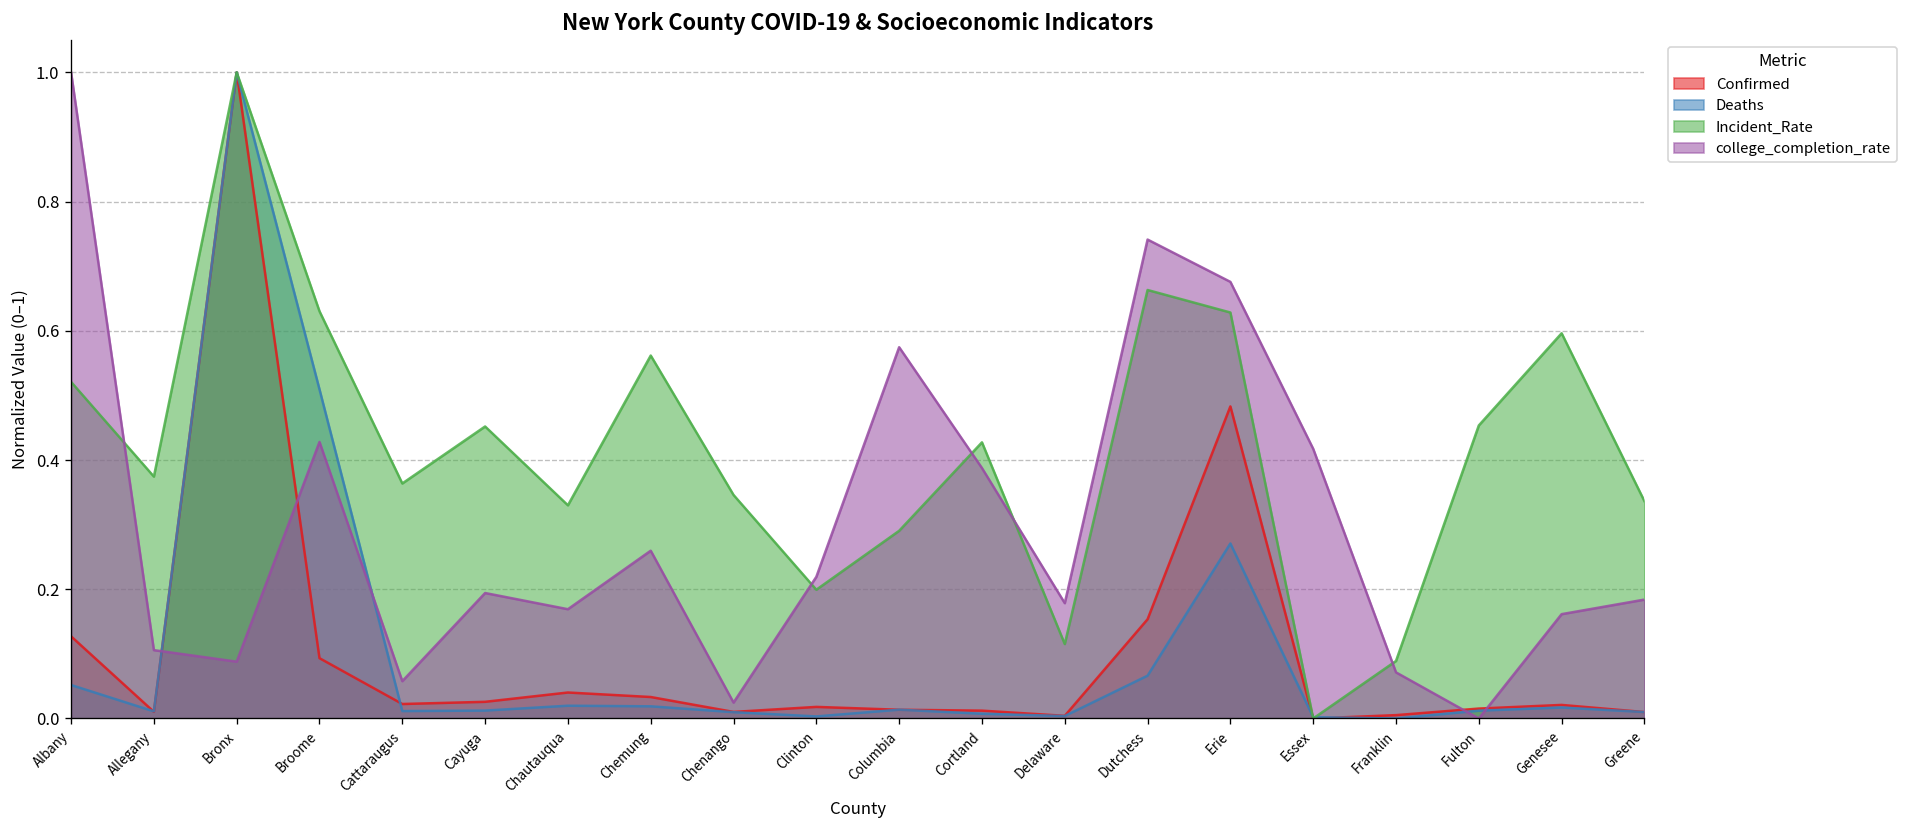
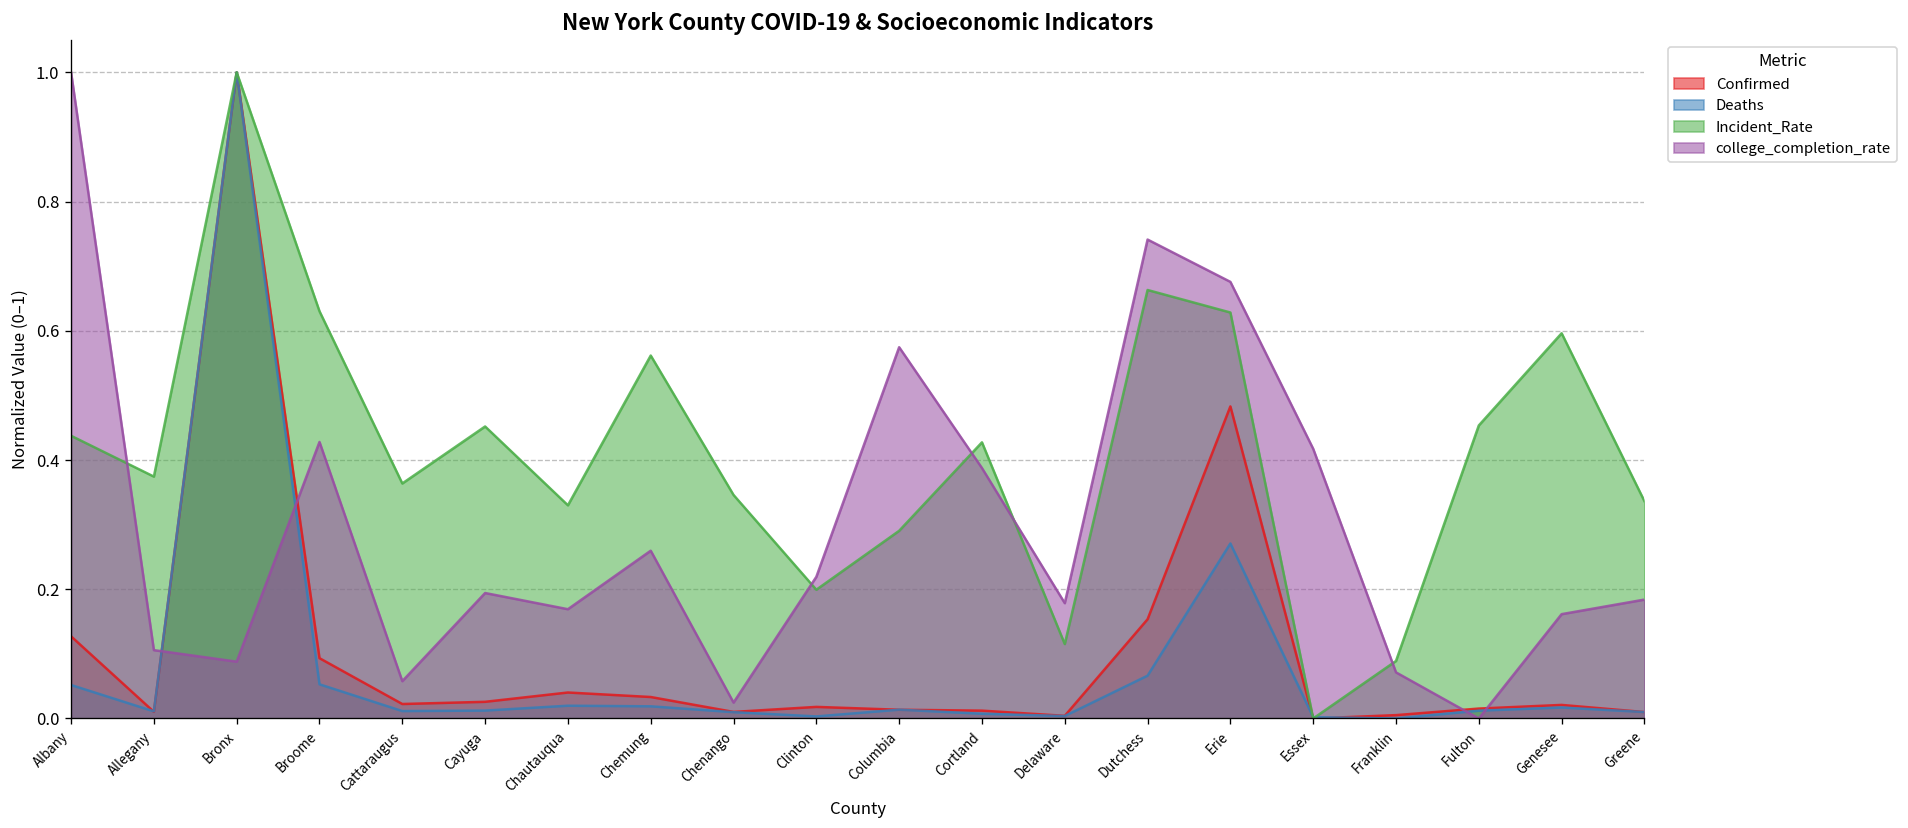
  {
    "Confirmed": {
      "Albany": 0.13,
      "Broome": 0.09,
      "Cattaraugus": 0.02,
      "Cayuga": 0.03,
      "Chautauqua": 0.04,
      "Chemung": 0.03,
      "Clinton": 0.02,
      "Cortland": 0.01,
      "Dutchess": 0.15,
      "Erie": 0.48,
      "Franklin": 0.01
    },
    "Deaths": {
      "Albany": 0.05,
-     "Broome": 0.51,
+     "Broome": 0.05,
      "Cattaraugus": 0.01,
      "Cayuga": 0.01,
      "Chautauqua": 0.02,
      "Chemung": 0.02,
      "Clinton": 0.00,
      "Cortland": 0.01,
      "Dutchess": 0.07,
      "Erie": 0.27,
      "Franklin": 0.00
    },
    "Incident_Rate": {
-     "Albany": 0.52,
+     "Albany": 0.44,
      "Allegany": 0.37,
      "Broome": 0.63,
      "Cattaraugus": 0.36,
      "Cayuga": 0.45,
      "Chautauqua": 0.33,
      "Chemung": 0.56,
      "Chenango": 0.35,
      "Clinton": 0.20,
      "Columbia": 0.29,
      "Cortland": 0.43,
      "Delaware": 0.12,
      "Dutchess": 0.66,
      "Erie": 0.63,
      "Franklin": 0.09,
      "Fulton": 0.45,
      "Genesee": 0.60,
      "Greene": 0.34
    },
    "college_completion_rate": {
      "Albany": 1.00,
      "Allegany": 0.11,
      "Bronx": 0.09,
      "Broome": 0.43,
      "Cattaraugus": 0.06,
      "Cayuga": 0.19,
      "Chautauqua": 0.17,
      "Chemung": 0.26,
      "Chenango": 0.02,
      "Clinton": 0.22,
      "Columbia": 0.57,
      "Cortland": 0.39,
      "Delaware": 0.18,
      "Dutchess": 0.74,
      "Erie": 0.68,
      "Essex": 0.42,
      "Franklin": 0.07,
      "Fulton": 0.00,
      "Genesee": 0.16,
      "Greene": 0.18
    }
  }
